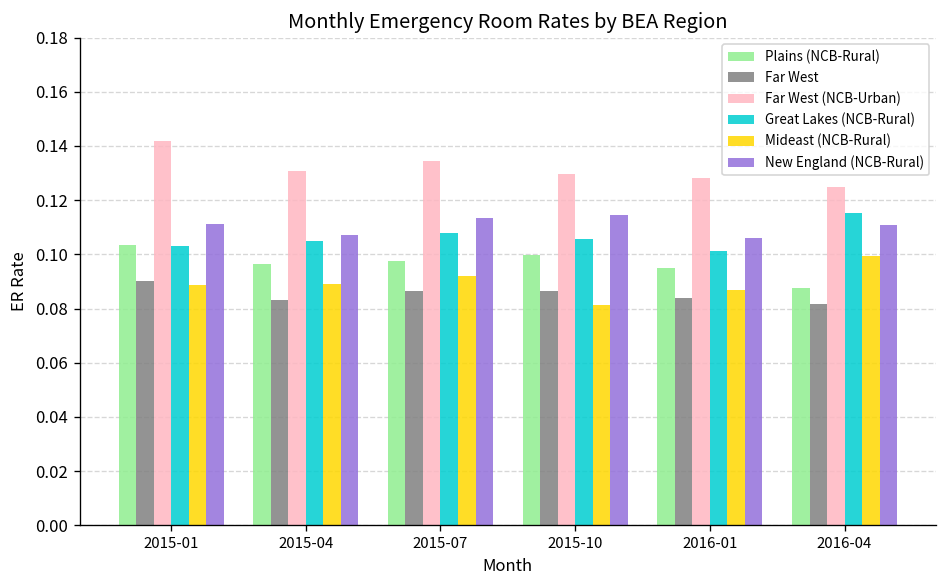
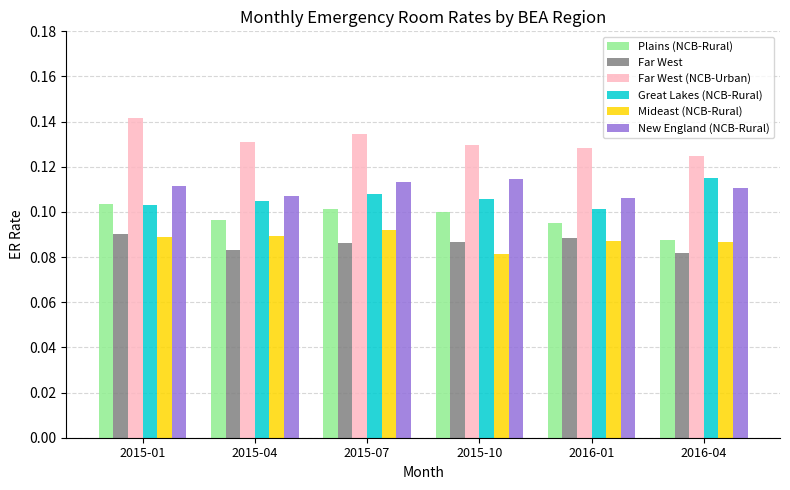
  {
    "Plains (NCB-Rural)": {
      "2015-01": 0.103,
      "2015-04": 0.097,
-     "2015-07": 0.098,
+     "2015-07": 0.101,
      "2015-10": 0.100,
      "2016-01": 0.095,
      "2016-04": 0.088
    },
    "Far West": {
      "2015-01": 0.090,
      "2015-04": 0.083,
      "2015-07": 0.086,
      "2015-10": 0.087,
-     "2016-01": 0.084,
+     "2016-01": 0.088,
      "2016-04": 0.082
    },
    "Far West (NCB-Urban)": {
      "2015-01": 0.142,
      "2015-04": 0.131,
      "2015-07": 0.135,
      "2015-10": 0.130,
      "2016-01": 0.128,
      "2016-04": 0.125
    },
    "Great Lakes (NCB-Rural)": {
      "2015-01": 0.103,
      "2015-04": 0.105,
      "2015-07": 0.108,
      "2015-10": 0.106,
      "2016-01": 0.101,
      "2016-04": 0.115
    },
    "Mideast (NCB-Rural)": {
      "2015-01": 0.089,
      "2015-04": 0.089,
      "2015-07": 0.092,
      "2015-10": 0.081,
      "2016-01": 0.087,
-     "2016-04": 0.099
+     "2016-04": 0.087
    },
    "New England (NCB-Rural)": {
      "2015-01": 0.111,
      "2015-04": 0.107,
      "2015-07": 0.113,
      "2015-10": 0.115,
      "2016-01": 0.106,
      "2016-04": 0.111
    }
  }
